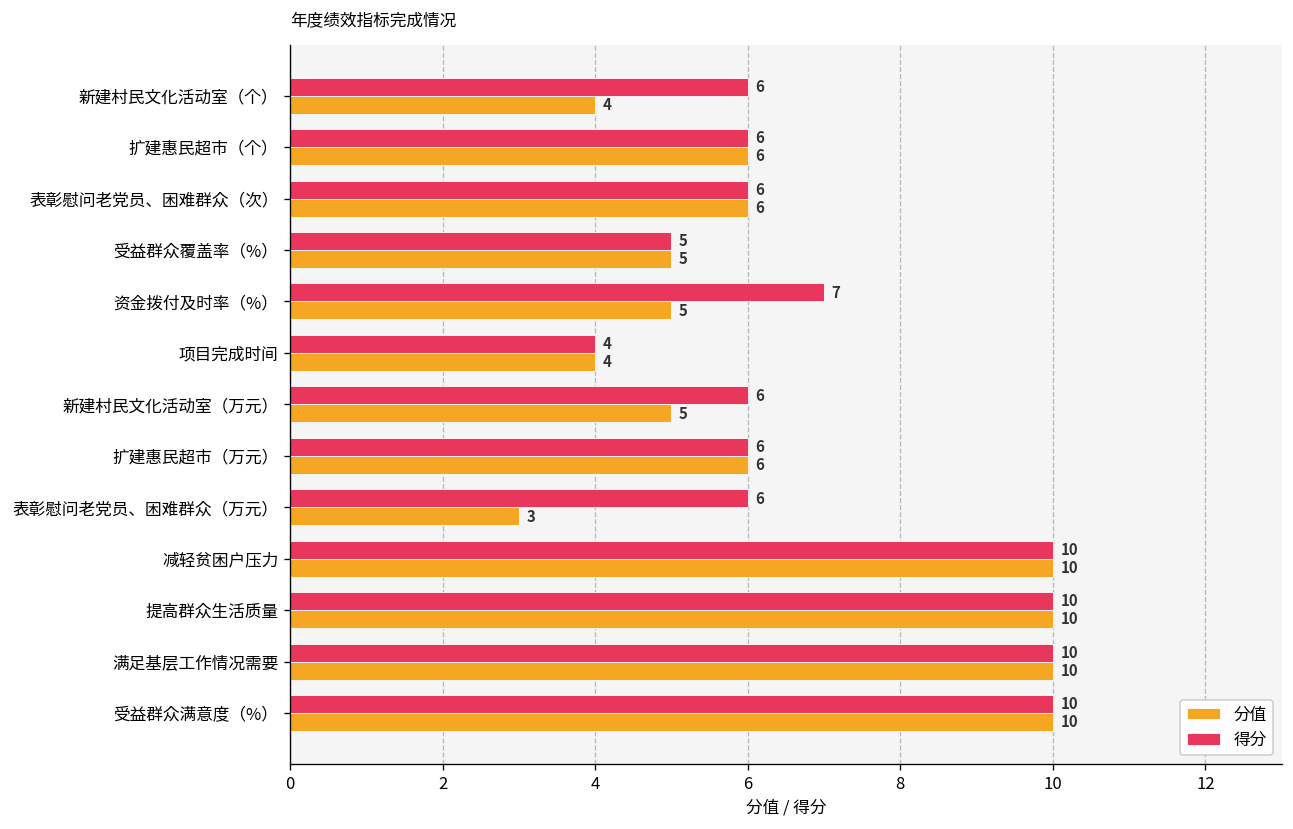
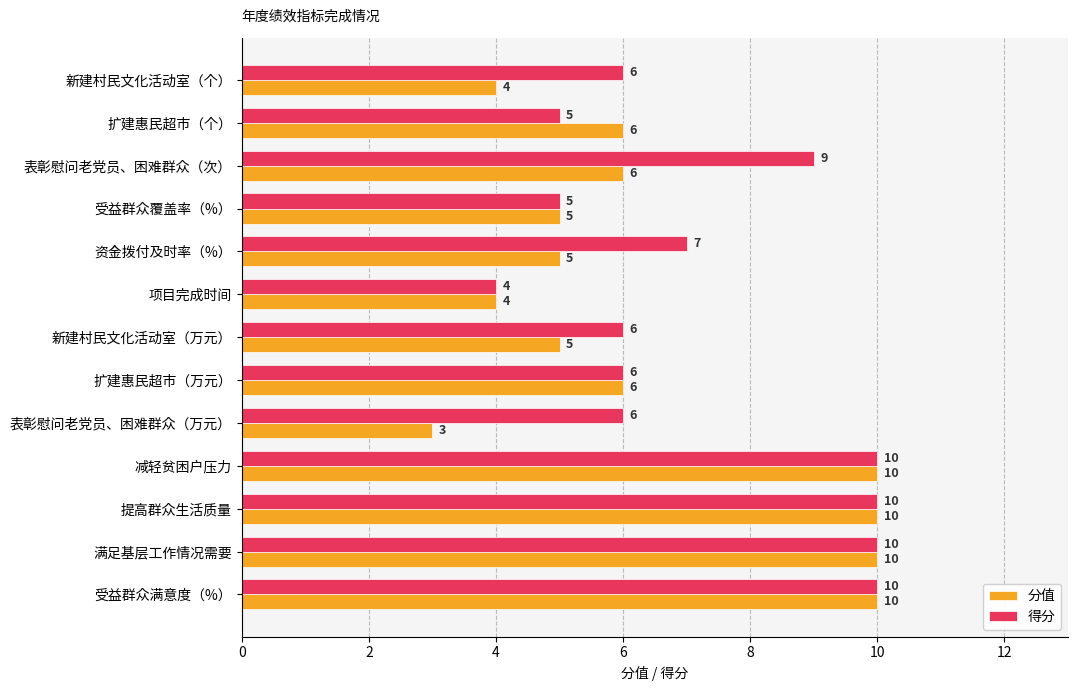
  {
    "分值": {
      "新建村民文化活动室（个）": 4,
      "扩建惠民超市（个）": 6,
      "表彰慰问老党员、困难群众（次）": 6,
      "受益群众覆盖率（%）": 5,
      "资金拨付及时率（%）": 5,
      "项目完成时间": 4,
      "新建村民文化活动室（万元）": 5,
      "扩建惠民超市（万元）": 6,
      "表彰慰问老党员、困难群众（万元）": 3,
      "减轻贫困户压力": 10,
      "提高群众生活质量": 10,
      "满足基层工作情况需要": 10,
      "受益群众满意度（%）": 10
    },
    "得分": {
      "新建村民文化活动室（个）": 6,
-     "扩建惠民超市（个）": 6,
-     "表彰慰问老党员、困难群众（次）": 6,
+     "扩建惠民超市（个）": 5,
+     "表彰慰问老党员、困难群众（次）": 9,
      "受益群众覆盖率（%）": 5,
      "资金拨付及时率（%）": 7,
      "项目完成时间": 4,
      "新建村民文化活动室（万元）": 6,
      "扩建惠民超市（万元）": 6,
      "表彰慰问老党员、困难群众（万元）": 6,
      "减轻贫困户压力": 10,
      "提高群众生活质量": 10,
      "满足基层工作情况需要": 10,
      "受益群众满意度（%）": 10
    }
  }
